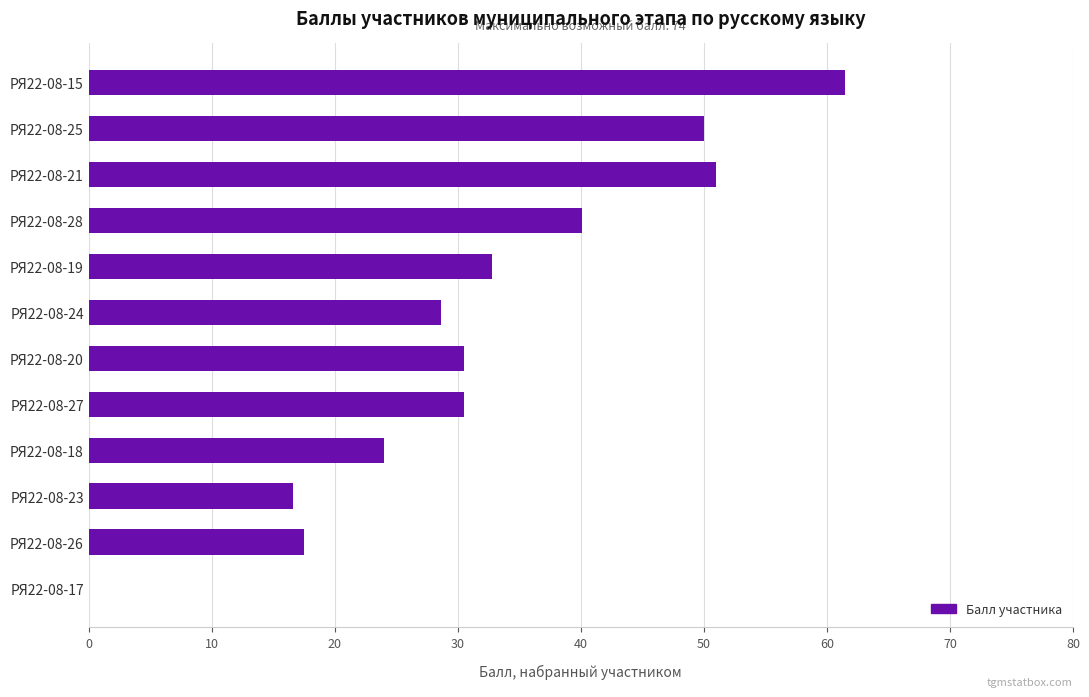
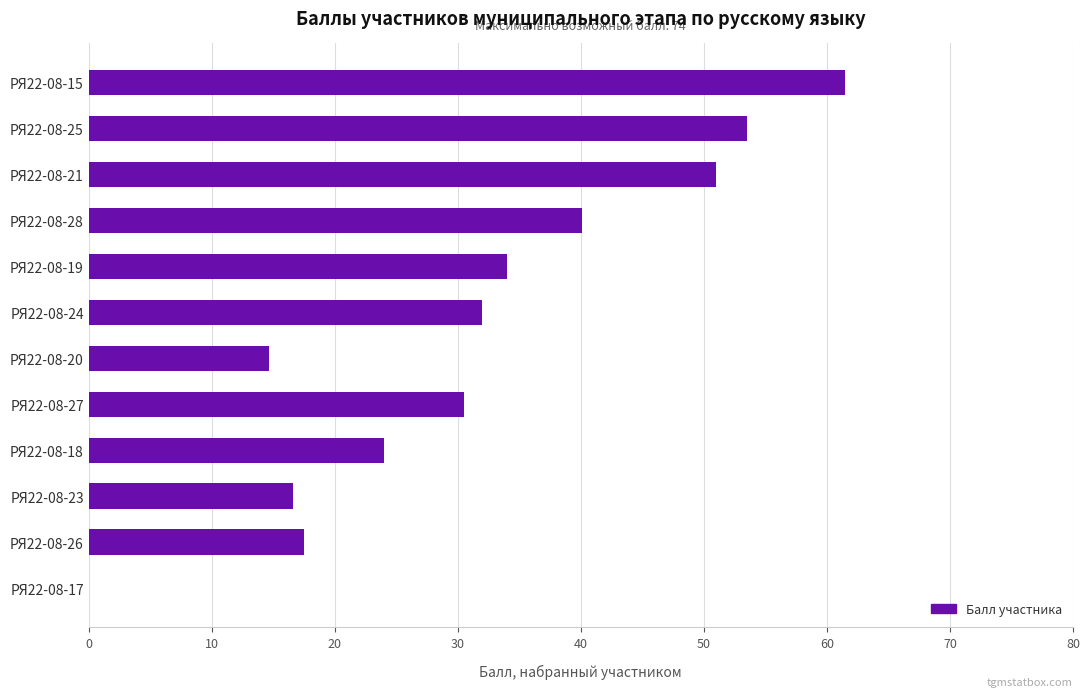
  {
    "РЯ22-08-15": 61.5,
-   "РЯ22-08-25": 50.0,
+   "РЯ22-08-25": 53.5,
    "РЯ22-08-21": 51.0,
    "РЯ22-08-28": 40.1,
-   "РЯ22-08-19": 32.8,
-   "РЯ22-08-24": 28.6,
-   "РЯ22-08-20": 30.5,
+   "РЯ22-08-19": 34.0,
+   "РЯ22-08-24": 32.0,
+   "РЯ22-08-20": 14.7,
    "РЯ22-08-27": 30.5,
    "РЯ22-08-18": 24.0,
    "РЯ22-08-23": 16.6,
    "РЯ22-08-26": 17.5,
    "РЯ22-08-17": 0.0
  }
